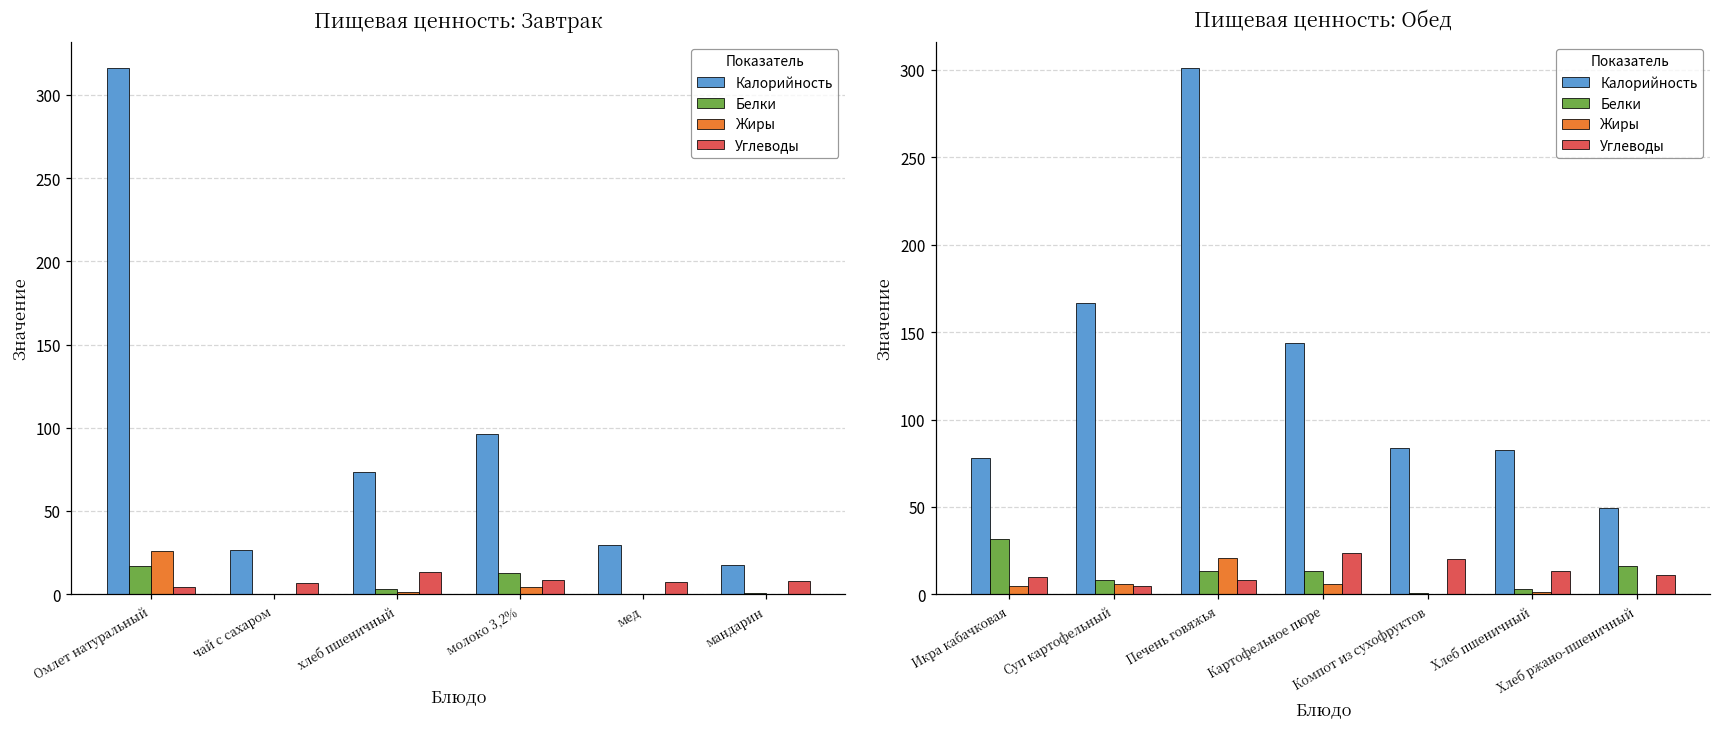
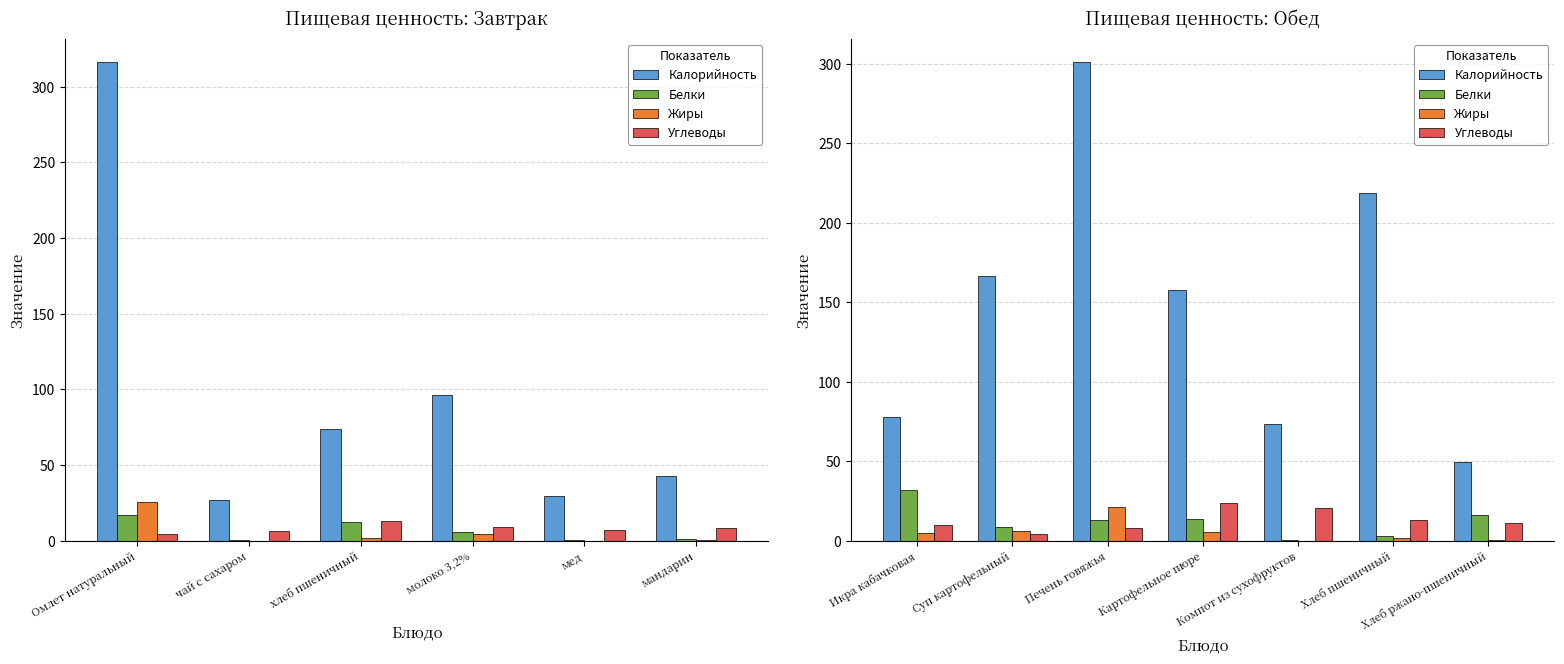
  {
    "Пищевая ценность: Завтрак": {
      "Калорийность": {
        "Омлет натуральный": 316,
        "чай с сахаром": 27,
        "хлеб пшеничный": 74,
        "молоко 3,2%": 96,
        "мед": 30,
-       "мандарин": 18
+       "мандарин": 43
      },
      "Белки": {
        "Омлет натуральный": 17,
-       "хлеб пшеничный": 3,
-       "молоко 3,2%": 13
+       "хлеб пшеничный": 12,
+       "молоко 3,2%": 5
      }
    },
    "Пищевая ценность: Обед": {
      "Калорийность": {
        "Икра кабачковая": 78,
        "Суп картофельный": 166,
        "Печень говяжья": 301,
-       "Картофельное пюре": 144,
-       "Компот из сухофруктов": 84,
-       "Хлеб пшеничный": 83,
+       "Картофельное пюре": 158,
+       "Компот из сухофруктов": 74,
+       "Хлеб пшеничный": 219,
        "Хлеб ржано-пшеничный": 50
      },
      "Белки": {
        "Икра кабачковая": 32,
        "Суп картофельный": 8,
        "Печень говяжья": 13,
        "Картофельное пюре": 13,
        "Хлеб пшеничный": 3,
        "Хлеб ржано-пшеничный": 16
      }
    }
  }
